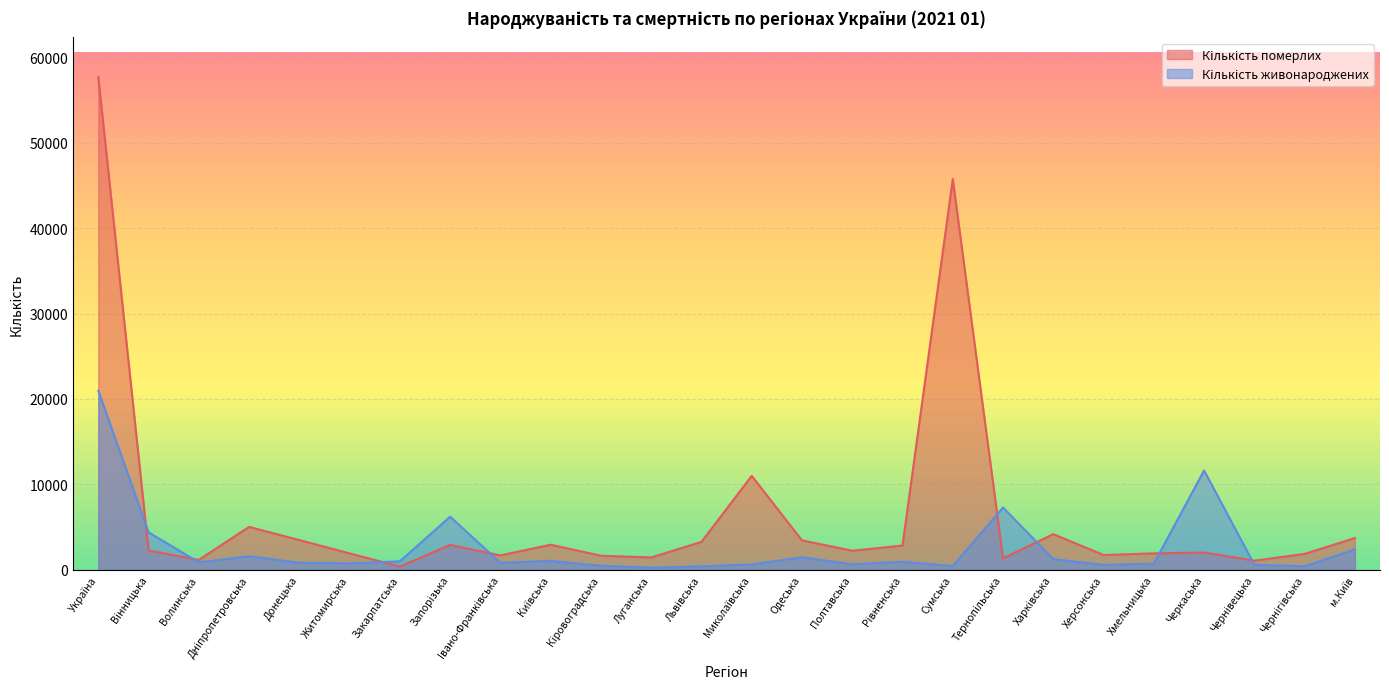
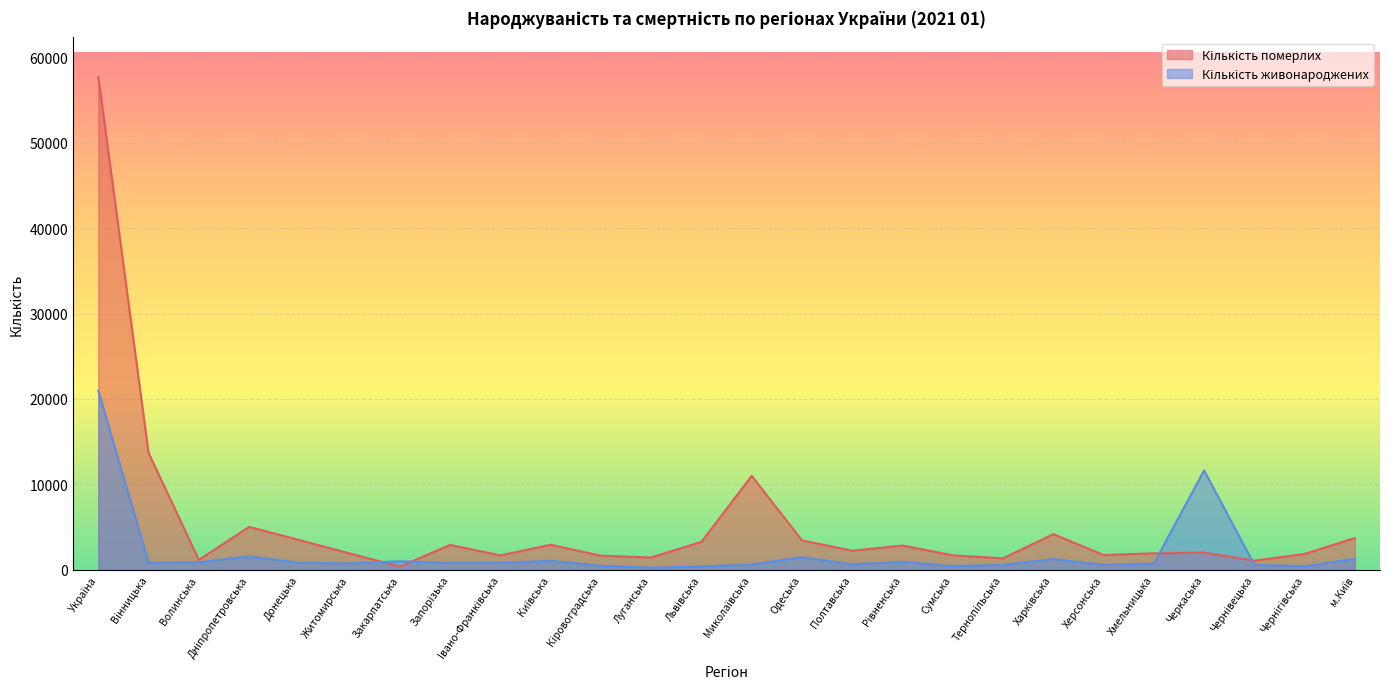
  {
    "Кількість померлих": {
      "Україна": 58000,
-     "Вінницька": 2000,
+     "Вінницька": 14000,
      "Дніпропетровська": 5000,
      "Донецька": 3000,
      "Житомирська": 2000,
      "Закарпатська": 0,
      "Запорізька": 3000,
      "Івано-Франківська": 2000,
      "Київська": 3000,
      "Кіровоградська": 2000,
      "Луганська": 1000,
      "Львівська": 3000,
      "Миколаївська": 11000,
      "Одеська": 3000,
      "Полтавська": 2000,
      "Рівненська": 3000,
-     "Сумська": 46000,
+     "Сумська": 2000,
      "Тернопільська": 1000,
      "Харківська": 4000,
      "Херсонська": 2000,
      "Хмельницька": 2000,
      "Черкаська": 2000,
      "Чернівецька": 1000,
      "Чернігівська": 2000,
      "м.Київ": 4000
    },
    "Кількість живонароджених": {
      "Україна": 21000,
-     "Вінницька": 4000,
+     "Вінницька": 1000,
      "Дніпропетровська": 2000,
      "Донецька": 1000,
      "Житомирська": 1000,
      "Закарпатська": 1000,
-     "Запорізька": 6000,
+     "Запорізька": 1000,
      "Івано-Франківська": 1000,
      "Київська": 1000,
      "Кіровоградська": 0,
      "Луганська": 0,
      "Львівська": 0,
      "Миколаївська": 1000,
      "Одеська": 1000,
      "Полтавська": 1000,
      "Рівненська": 1000,
      "Сумська": 0,
-     "Тернопільська": 7000,
+     "Тернопільська": 1000,
      "Харківська": 1000,
      "Херсонська": 1000,
      "Хмельницька": 1000,
      "Черкаська": 12000,
      "Чернівецька": 1000,
      "Чернігівська": 0,
-     "м.Київ": 2000
+     "м.Київ": 1000
    }
  }
